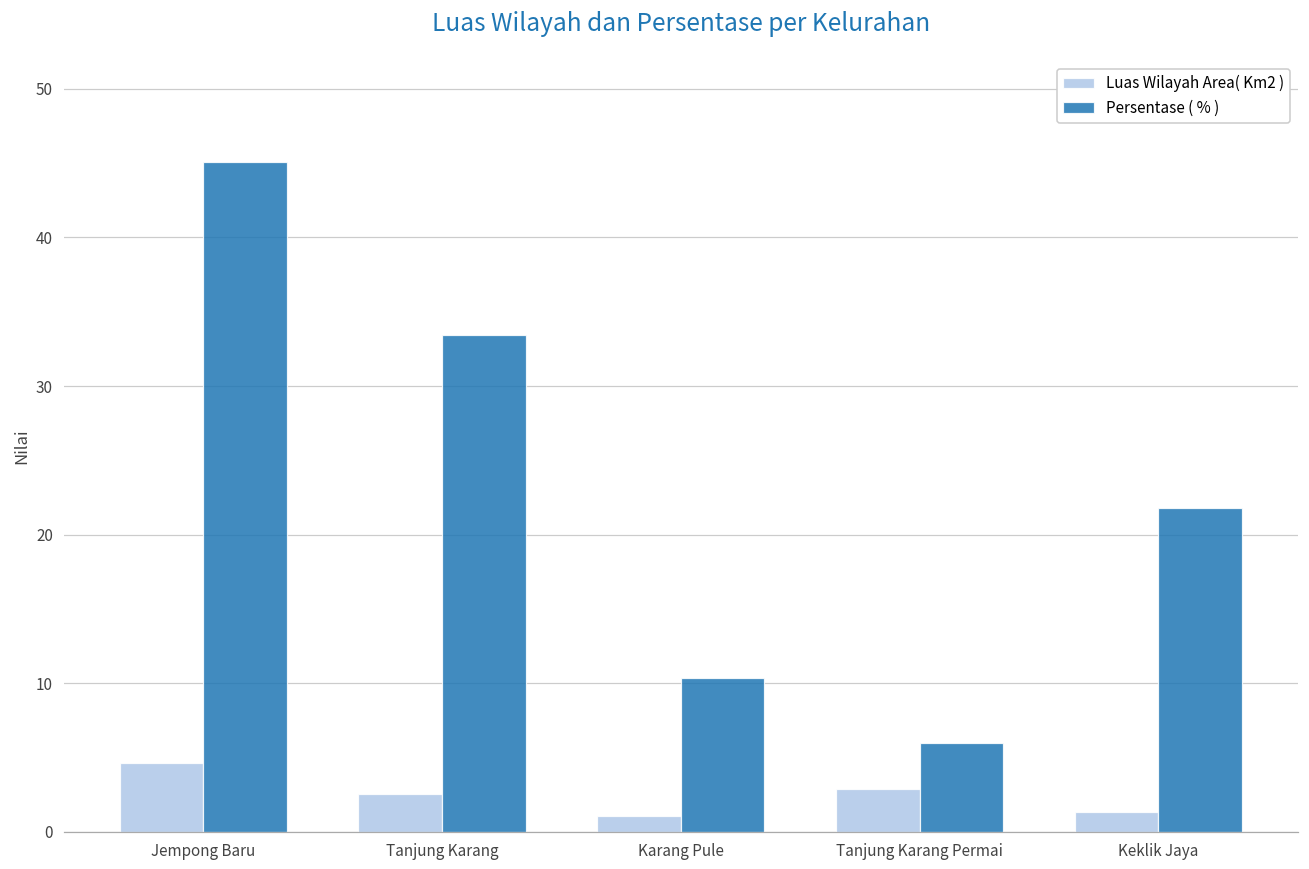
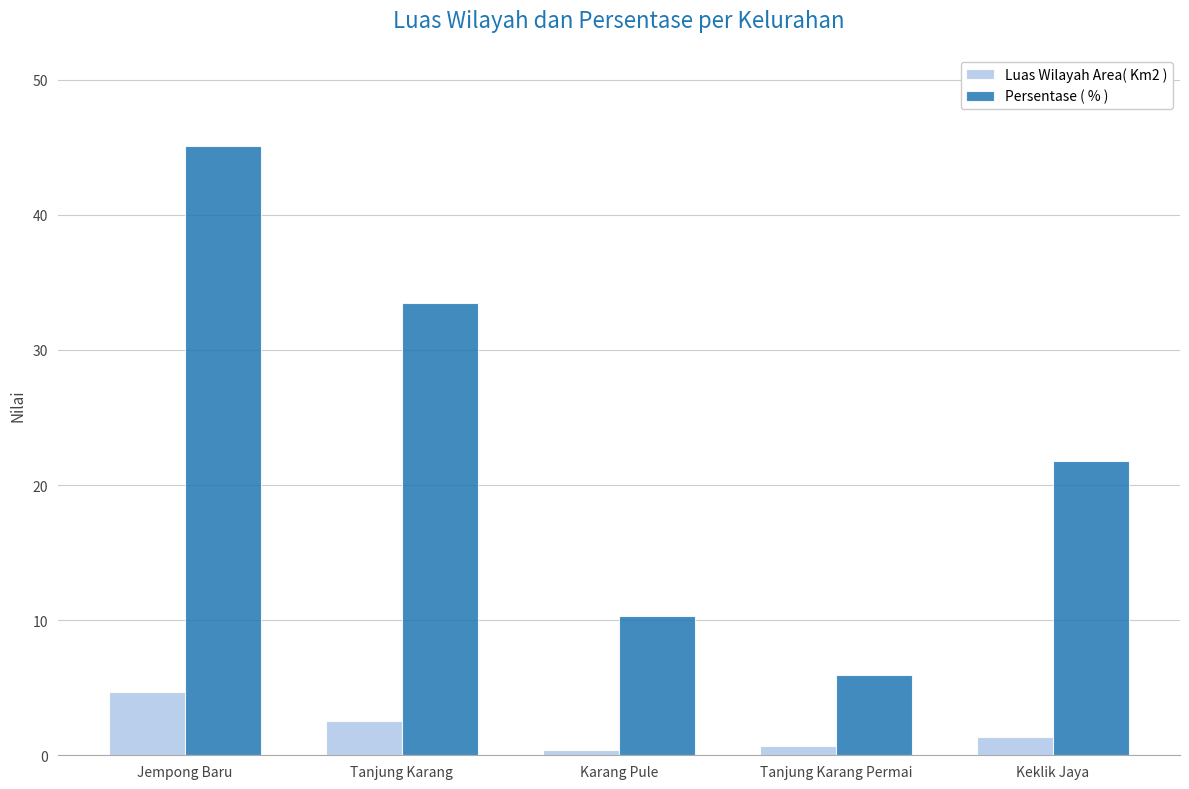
  {
    "Luas Wilayah Area( Km2 )": {
      "Jempong Baru": 4.7,
      "Tanjung Karang": 2.6,
-     "Karang Pule": 1.1,
-     "Tanjung Karang Permai": 2.9,
+     "Karang Pule": 0.4,
+     "Tanjung Karang Permai": 0.7,
      "Keklik Jaya": 1.4
    },
    "Persentase ( % )": {
      "Jempong Baru": 45.1,
      "Tanjung Karang": 33.5,
      "Karang Pule": 10.3,
      "Tanjung Karang Permai": 6.0,
      "Keklik Jaya": 21.8
    }
  }
